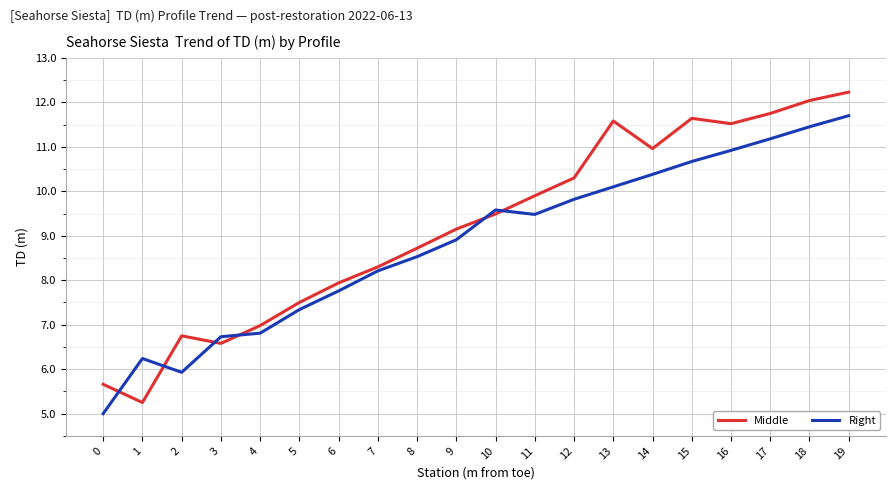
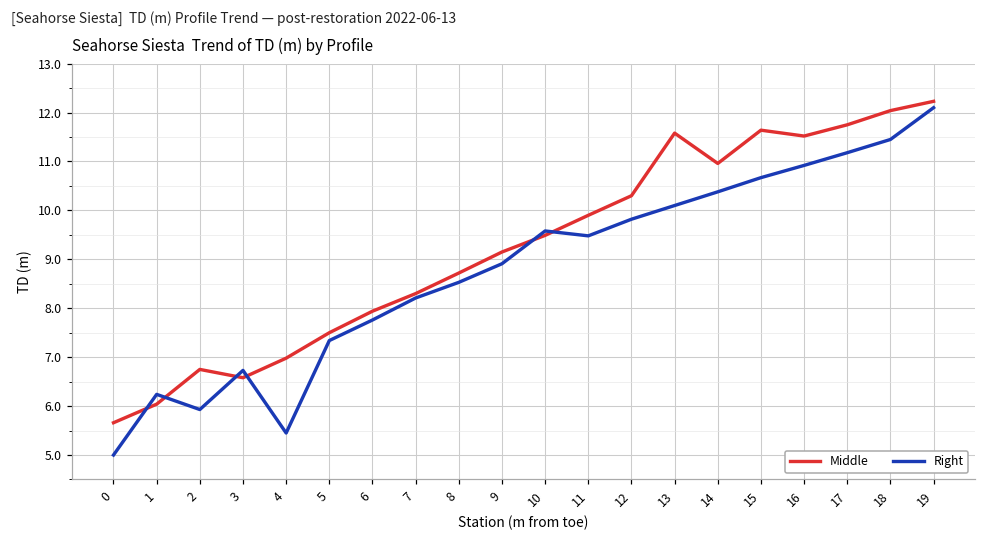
  {
    "Middle": {
      "0": 5.7,
-     "1": 5.3,
+     "1": 6.0,
      "2": 6.8,
      "3": 6.6,
      "4": 7.0,
      "5": 7.5,
      "6": 7.9,
      "7": 8.3,
      "8": 8.7,
      "9": 9.2,
      "10": 9.5,
      "11": 9.9,
      "12": 10.3,
      "13": 11.6,
      "14": 11.0,
      "15": 11.6,
      "16": 11.5,
      "17": 11.8,
      "18": 12.0,
      "19": 12.2
    },
    "Right": {
      "0": 5.0,
      "1": 6.2,
      "2": 5.9,
      "3": 6.7,
-     "4": 6.8,
+     "4": 5.5,
      "5": 7.3,
      "6": 7.8,
      "7": 8.2,
      "8": 8.5,
      "9": 8.9,
      "10": 9.6,
      "11": 9.5,
      "12": 9.8,
      "13": 10.1,
      "14": 10.4,
      "15": 10.7,
      "16": 10.9,
      "17": 11.2,
      "18": 11.5,
-     "19": 11.7
+     "19": 12.1
    }
  }
